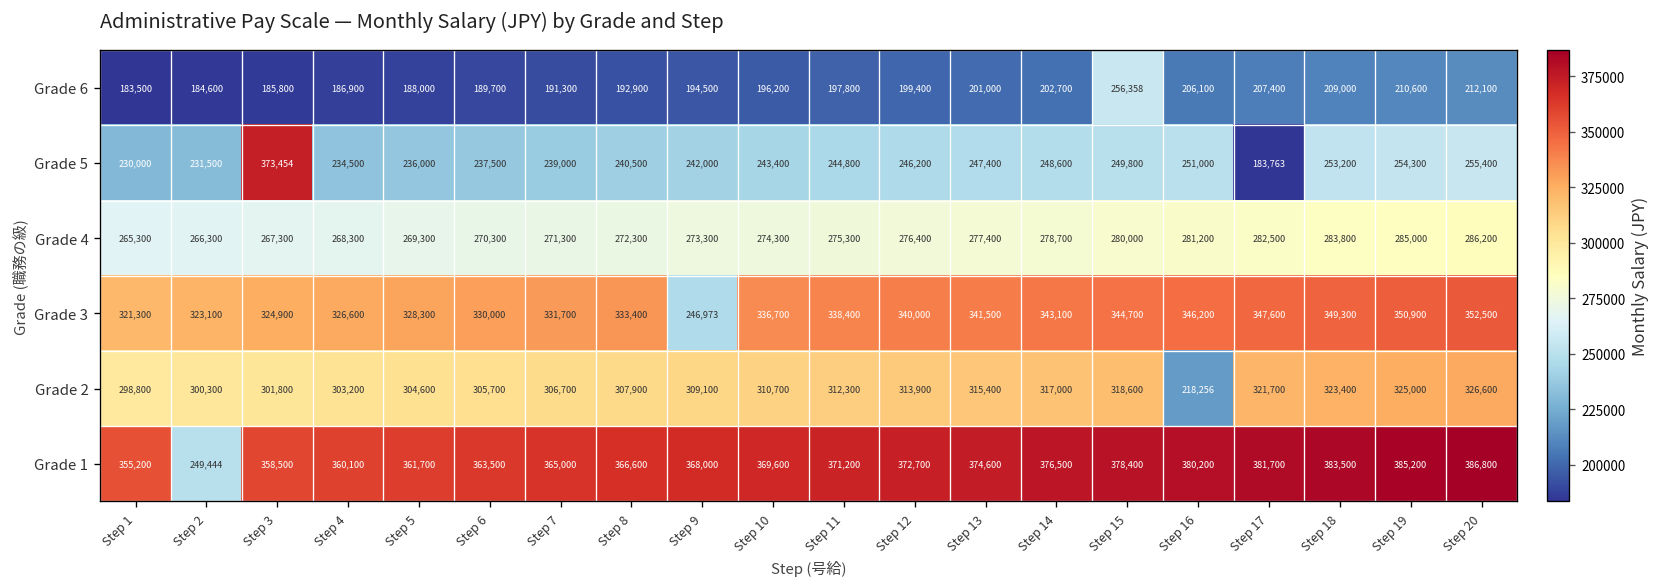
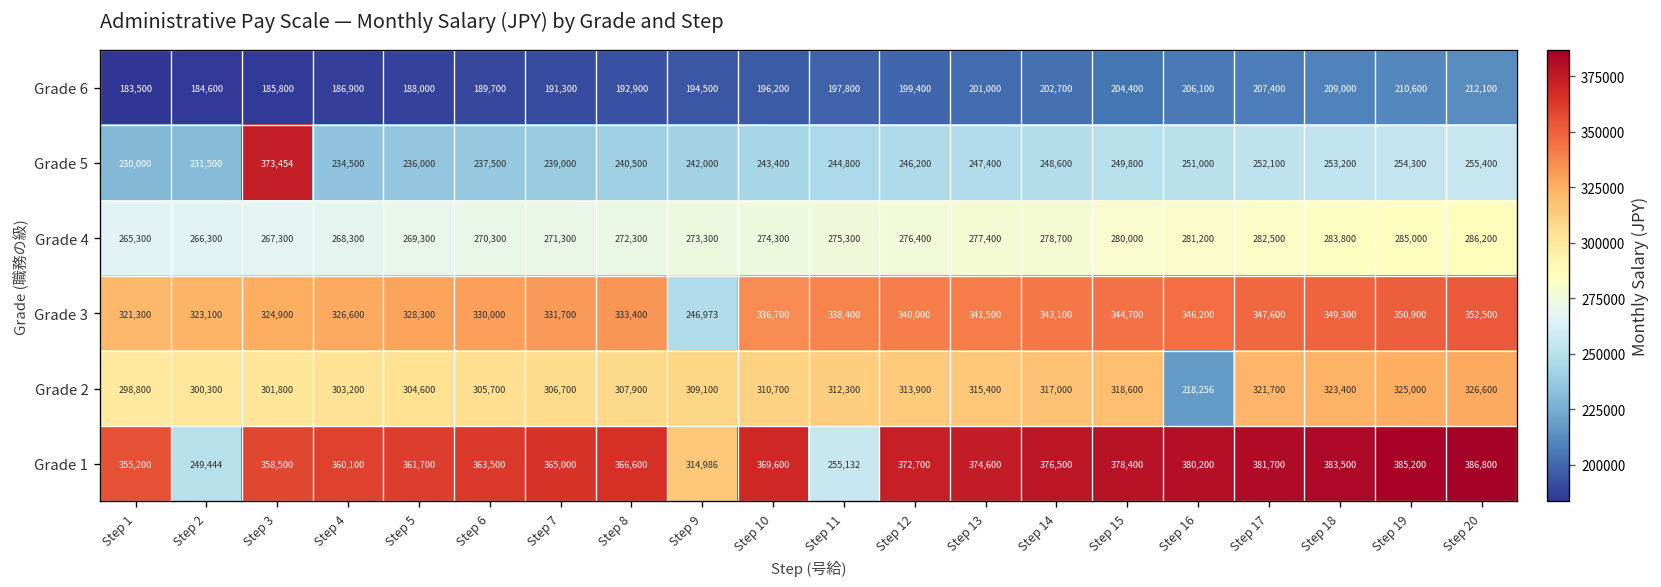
  {
    "Grade 6": {
      "Step 1": "183,500",
      "Step 2": "184,600",
      "Step 3": "185,800",
      "Step 4": "186,900",
      "Step 5": "188,000",
      "Step 6": "189,700",
      "Step 7": "191,300",
      "Step 8": "192,900",
      "Step 9": "194,500",
      "Step 10": "196,200",
      "Step 11": "197,800",
      "Step 12": "199,400",
      "Step 13": "201,000",
      "Step 14": "202,700",
-     "Step 15": "256,358",
+     "Step 15": "204,400",
      "Step 16": "206,100",
      "Step 17": "207,400",
      "Step 18": "209,000",
      "Step 19": "210,600",
      "Step 20": "212,100"
    },
    "Grade 5": {
      "Step 1": "230,000",
      "Step 2": "231,500",
      "Step 3": "373,454",
      "Step 4": "234,500",
      "Step 5": "236,000",
      "Step 6": "237,500",
      "Step 7": "239,000",
      "Step 8": "240,500",
      "Step 9": "242,000",
      "Step 10": "243,400",
      "Step 11": "244,800",
      "Step 12": "246,200",
      "Step 13": "247,400",
      "Step 14": "248,600",
      "Step 15": "249,800",
      "Step 16": "251,000",
-     "Step 17": "183,763",
+     "Step 17": "252,100",
      "Step 18": "253,200",
      "Step 19": "254,300",
      "Step 20": "255,400"
    },
    "Grade 4": {
      "Step 1": "265,300",
      "Step 2": "266,300",
      "Step 3": "267,300",
      "Step 4": "268,300",
      "Step 5": "269,300",
      "Step 6": "270,300",
      "Step 7": "271,300",
      "Step 8": "272,300",
      "Step 9": "273,300",
      "Step 10": "274,300",
      "Step 11": "275,300",
      "Step 12": "276,400",
      "Step 13": "277,400",
      "Step 14": "278,700",
      "Step 15": "280,000",
      "Step 16": "281,200",
      "Step 17": "282,500",
      "Step 18": "283,800",
      "Step 19": "285,000",
      "Step 20": "286,200"
    },
    "Grade 3": {
      "Step 1": "321,300",
      "Step 2": "323,100",
      "Step 3": "324,900",
      "Step 4": "326,600",
      "Step 5": "328,300",
      "Step 6": "330,000",
      "Step 7": "331,700",
      "Step 8": "333,400",
      "Step 9": "246,973",
      "Step 10": "336,700",
      "Step 11": "338,400",
      "Step 12": "340,000",
      "Step 13": "341,500",
      "Step 14": "343,100",
      "Step 15": "344,700",
      "Step 16": "346,200",
      "Step 17": "347,600",
      "Step 18": "349,300",
      "Step 19": "350,900",
      "Step 20": "352,500"
    },
    "Grade 2": {
      "Step 1": "298,800",
      "Step 2": "300,300",
      "Step 3": "301,800",
      "Step 4": "303,200",
      "Step 5": "304,600",
      "Step 6": "305,700",
      "Step 7": "306,700",
      "Step 8": "307,900",
      "Step 9": "309,100",
      "Step 10": "310,700",
      "Step 11": "312,300",
      "Step 12": "313,900",
      "Step 13": "315,400",
      "Step 14": "317,000",
      "Step 15": "318,600",
      "Step 16": "218,256",
      "Step 17": "321,700",
      "Step 18": "323,400",
      "Step 19": "325,000",
      "Step 20": "326,600"
    },
    "Grade 1": {
      "Step 1": "355,200",
      "Step 2": "249,444",
      "Step 3": "358,500",
      "Step 4": "360,100",
      "Step 5": "361,700",
      "Step 6": "363,500",
      "Step 7": "365,000",
      "Step 8": "366,600",
-     "Step 9": "368,000",
+     "Step 9": "314,986",
      "Step 10": "369,600",
-     "Step 11": "371,200",
+     "Step 11": "255,132",
      "Step 12": "372,700",
      "Step 13": "374,600",
      "Step 14": "376,500",
      "Step 15": "378,400",
      "Step 16": "380,200",
      "Step 17": "381,700",
      "Step 18": "383,500",
      "Step 19": "385,200",
      "Step 20": "386,800"
    }
  }
